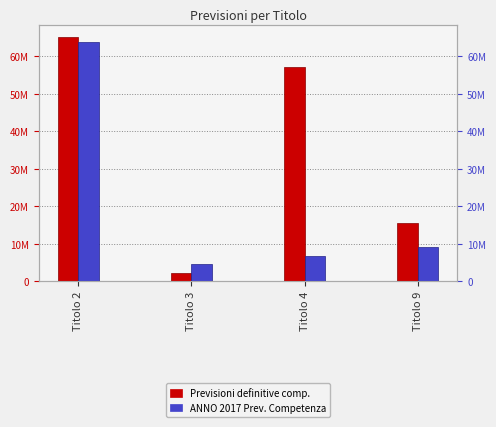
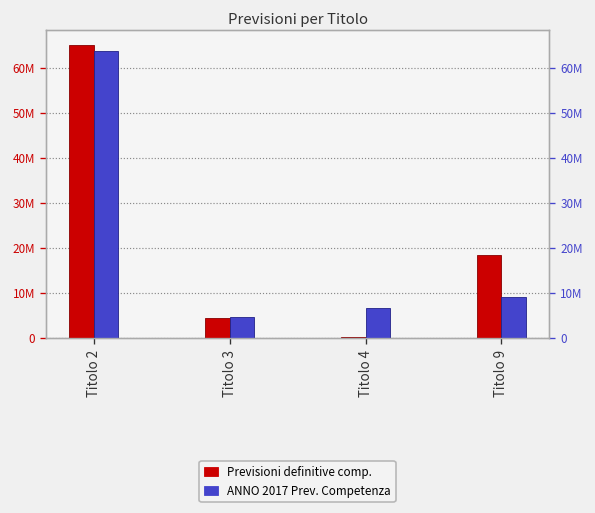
  {
    "Previsioni definitive comp.": {
      "Titolo 2": 65000000,
-     "Titolo 3": 2000000,
-     "Titolo 4": 57000000,
-     "Titolo 9": 15000000
+     "Titolo 3": 4000000,
+     "Titolo 4": 0,
+     "Titolo 9": 19000000
    },
    "ANNO 2017 Prev. Competenza": {
      "Titolo 2": 64000000,
      "Titolo 3": 5000000,
      "Titolo 4": 7000000,
      "Titolo 9": 9000000
    }
  }
